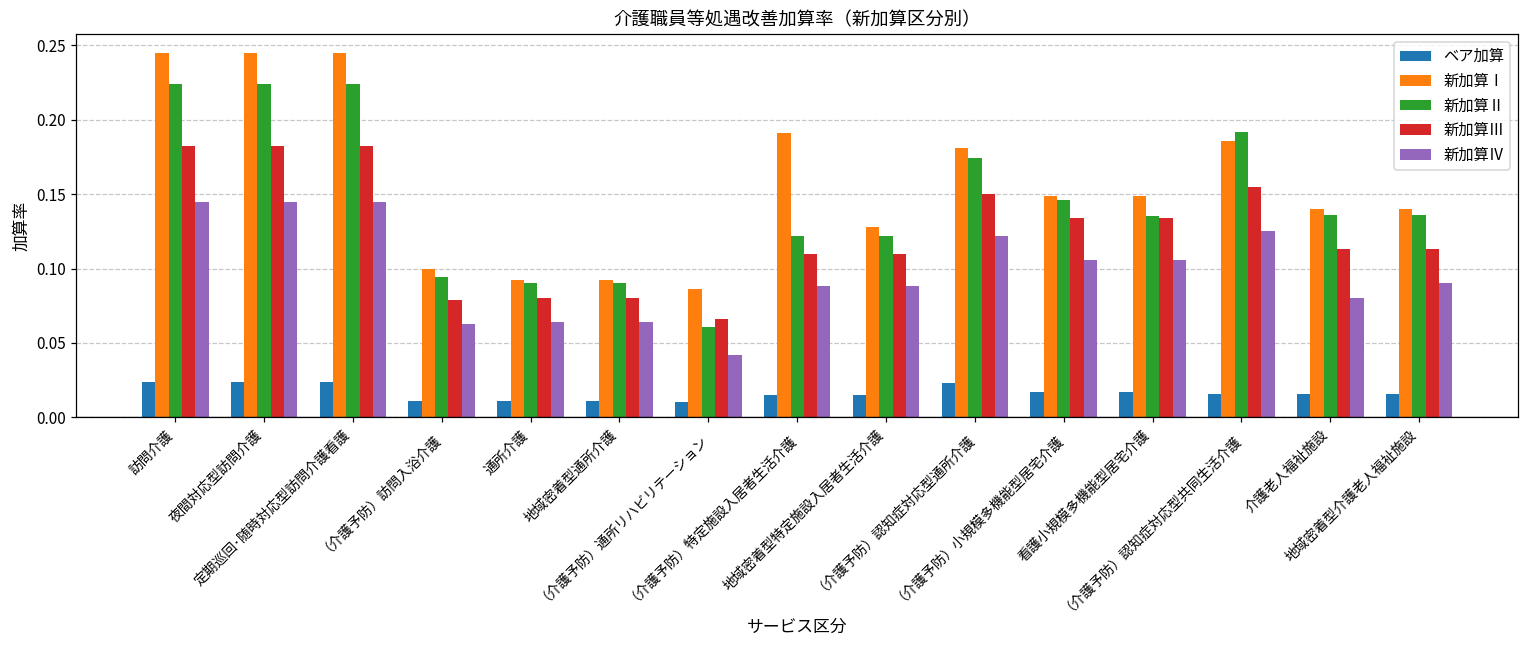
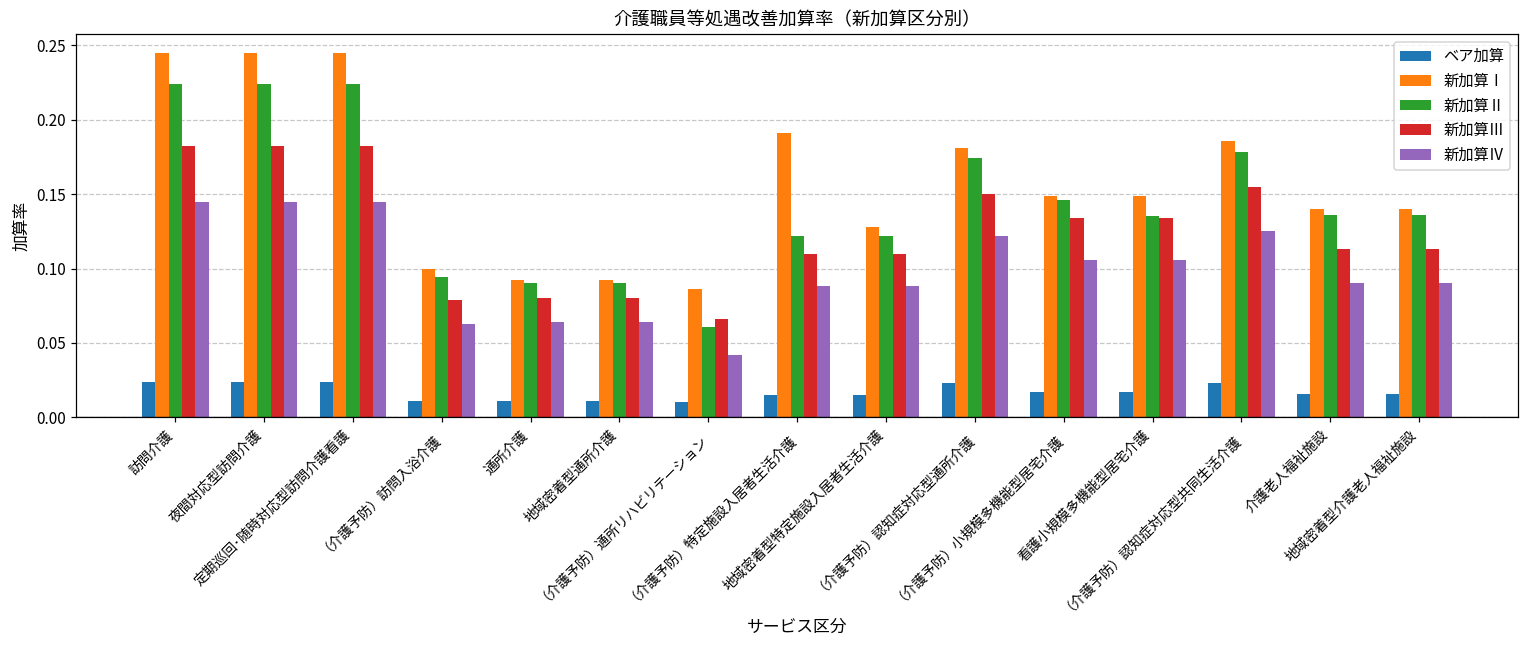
  {
    "ベア加算": {
      "訪問介護": 0.024,
      "夜間対応型訪問介護": 0.024,
      "定期巡回･随時対応型訪問介護看護": 0.024,
      "（介護予防）訪問入浴介護": 0.011,
      "通所介護": 0.011,
      "地域密着型通所介護": 0.011,
      "（介護予防）通所リハビリテーション": 0.010,
      "（介護予防）特定施設入居者生活介護": 0.015,
      "地域密着型特定施設入居者生活介護": 0.015,
      "（介護予防）認知症対応型通所介護": 0.023,
      "（介護予防）小規模多機能型居宅介護": 0.017,
      "看護小規模多機能型居宅介護": 0.017,
-     "（介護予防）認知症対応型共同生活介護": 0.016,
+     "（介護予防）認知症対応型共同生活介護": 0.023,
      "介護老人福祉施設": 0.016,
      "地域密着型介護老人福祉施設": 0.016
    },
    "新加算Ⅰ": {
      "訪問介護": 0.245,
      "夜間対応型訪問介護": 0.245,
      "定期巡回･随時対応型訪問介護看護": 0.245,
      "（介護予防）訪問入浴介護": 0.100,
      "通所介護": 0.092,
      "地域密着型通所介護": 0.092,
      "（介護予防）通所リハビリテーション": 0.086,
      "（介護予防）特定施設入居者生活介護": 0.191,
      "地域密着型特定施設入居者生活介護": 0.128,
      "（介護予防）認知症対応型通所介護": 0.181,
      "（介護予防）小規模多機能型居宅介護": 0.149,
      "看護小規模多機能型居宅介護": 0.149,
      "（介護予防）認知症対応型共同生活介護": 0.186,
      "介護老人福祉施設": 0.140,
      "地域密着型介護老人福祉施設": 0.140
    },
    "新加算Ⅱ": {
      "訪問介護": 0.224,
      "夜間対応型訪問介護": 0.224,
      "定期巡回･随時対応型訪問介護看護": 0.224,
      "（介護予防）訪問入浴介護": 0.094,
      "通所介護": 0.090,
      "地域密着型通所介護": 0.090,
      "（介護予防）通所リハビリテーション": 0.061,
      "（介護予防）特定施設入居者生活介護": 0.122,
      "地域密着型特定施設入居者生活介護": 0.122,
      "（介護予防）認知症対応型通所介護": 0.174,
      "（介護予防）小規模多機能型居宅介護": 0.146,
      "看護小規模多機能型居宅介護": 0.135,
-     "（介護予防）認知症対応型共同生活介護": 0.192,
+     "（介護予防）認知症対応型共同生活介護": 0.178,
      "介護老人福祉施設": 0.136,
      "地域密着型介護老人福祉施設": 0.136
    },
    "新加算Ⅲ": {
      "訪問介護": 0.182,
      "夜間対応型訪問介護": 0.182,
      "定期巡回･随時対応型訪問介護看護": 0.182,
      "（介護予防）訪問入浴介護": 0.079,
      "通所介護": 0.080,
      "地域密着型通所介護": 0.080,
      "（介護予防）通所リハビリテーション": 0.066,
      "（介護予防）特定施設入居者生活介護": 0.110,
      "地域密着型特定施設入居者生活介護": 0.110,
      "（介護予防）認知症対応型通所介護": 0.150,
      "（介護予防）小規模多機能型居宅介護": 0.134,
      "看護小規模多機能型居宅介護": 0.134,
      "（介護予防）認知症対応型共同生活介護": 0.155,
      "介護老人福祉施設": 0.113,
      "地域密着型介護老人福祉施設": 0.113
    },
    "新加算Ⅳ": {
      "訪問介護": 0.145,
      "夜間対応型訪問介護": 0.145,
      "定期巡回･随時対応型訪問介護看護": 0.145,
      "（介護予防）訪問入浴介護": 0.063,
      "通所介護": 0.064,
      "地域密着型通所介護": 0.064,
      "（介護予防）通所リハビリテーション": 0.042,
      "（介護予防）特定施設入居者生活介護": 0.088,
      "地域密着型特定施設入居者生活介護": 0.088,
      "（介護予防）認知症対応型通所介護": 0.122,
      "（介護予防）小規模多機能型居宅介護": 0.106,
      "看護小規模多機能型居宅介護": 0.106,
      "（介護予防）認知症対応型共同生活介護": 0.125,
-     "介護老人福祉施設": 0.08,
+     "介護老人福祉施設": 0.09,
      "地域密着型介護老人福祉施設": 0.09
    }
  }
